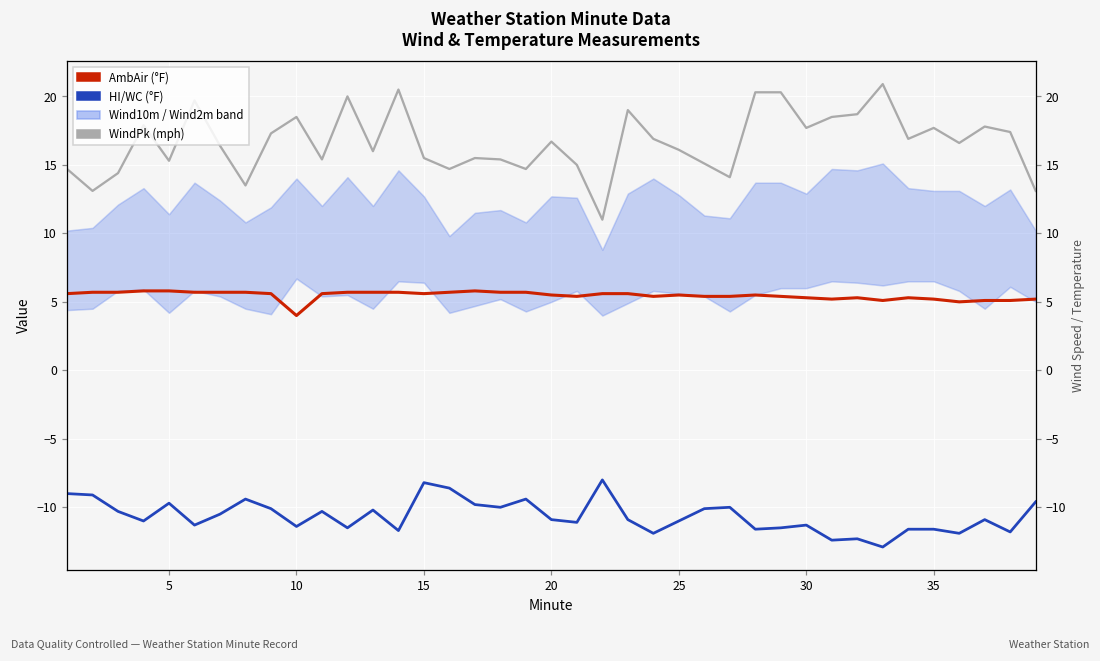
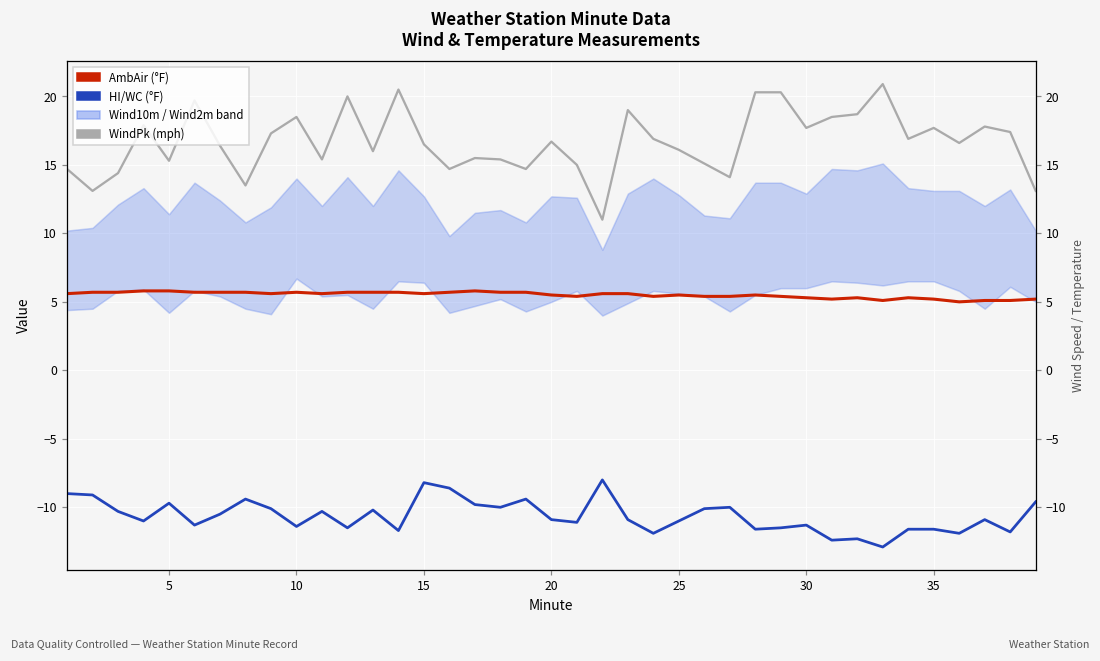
  {
    "AmbAir (°F)": {
      "5": 5.8,
-     "10": 4.0,
+     "10": 5.7,
      "15": 5.6,
      "20": 5.5,
      "25": 5.5,
      "30": 5.3,
      "35": 5.2
    },
    "HI/WC (°F)": {
      "5": -9.7,
      "10": -11.4,
      "15": -8.2,
      "20": -10.9,
      "25": -11.0,
      "30": -11.3,
      "35": -11.6
    },
    "WindPk (mph)": {
      "5": 15.3,
      "10": 18.5,
-     "15": 15.5,
+     "15": 16.5,
      "20": 16.7,
      "25": 16.1,
      "30": 17.7,
      "35": 17.7
    }
  }
